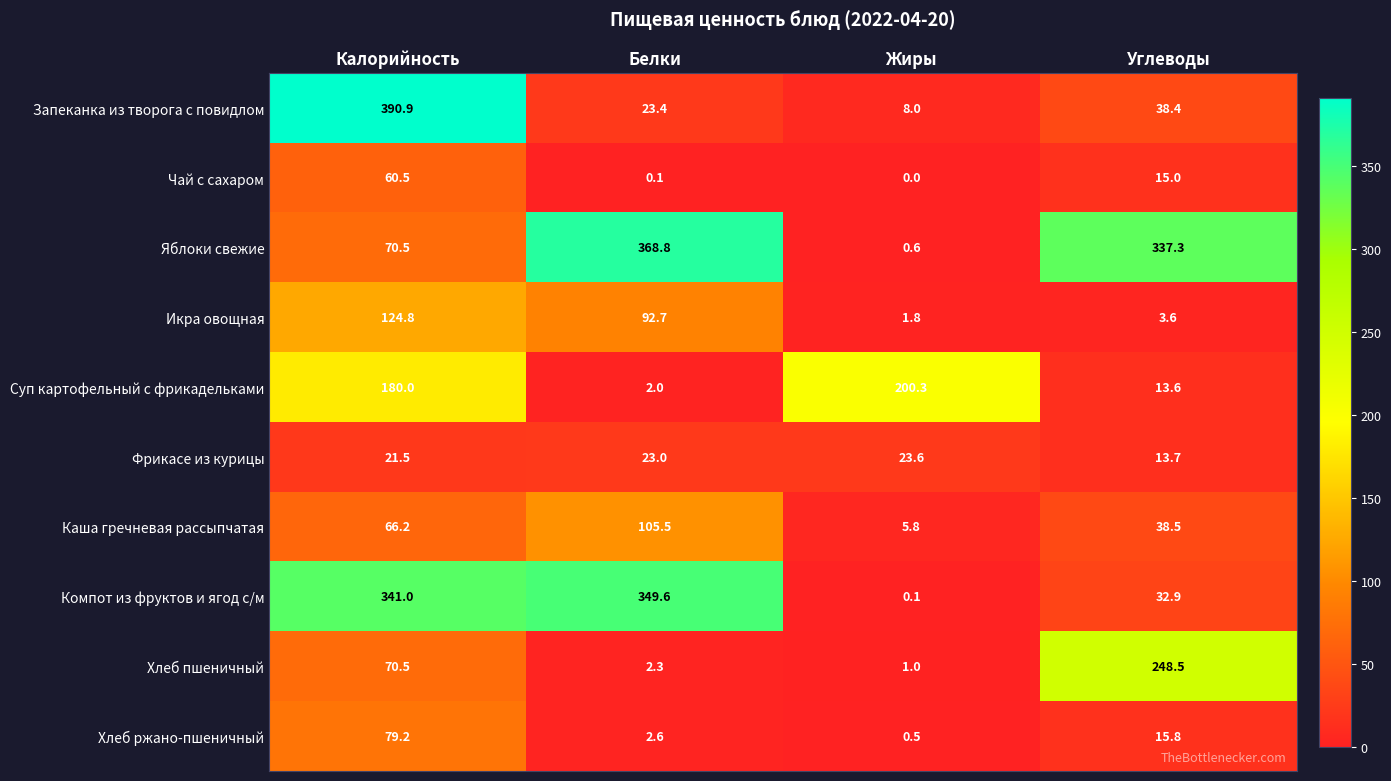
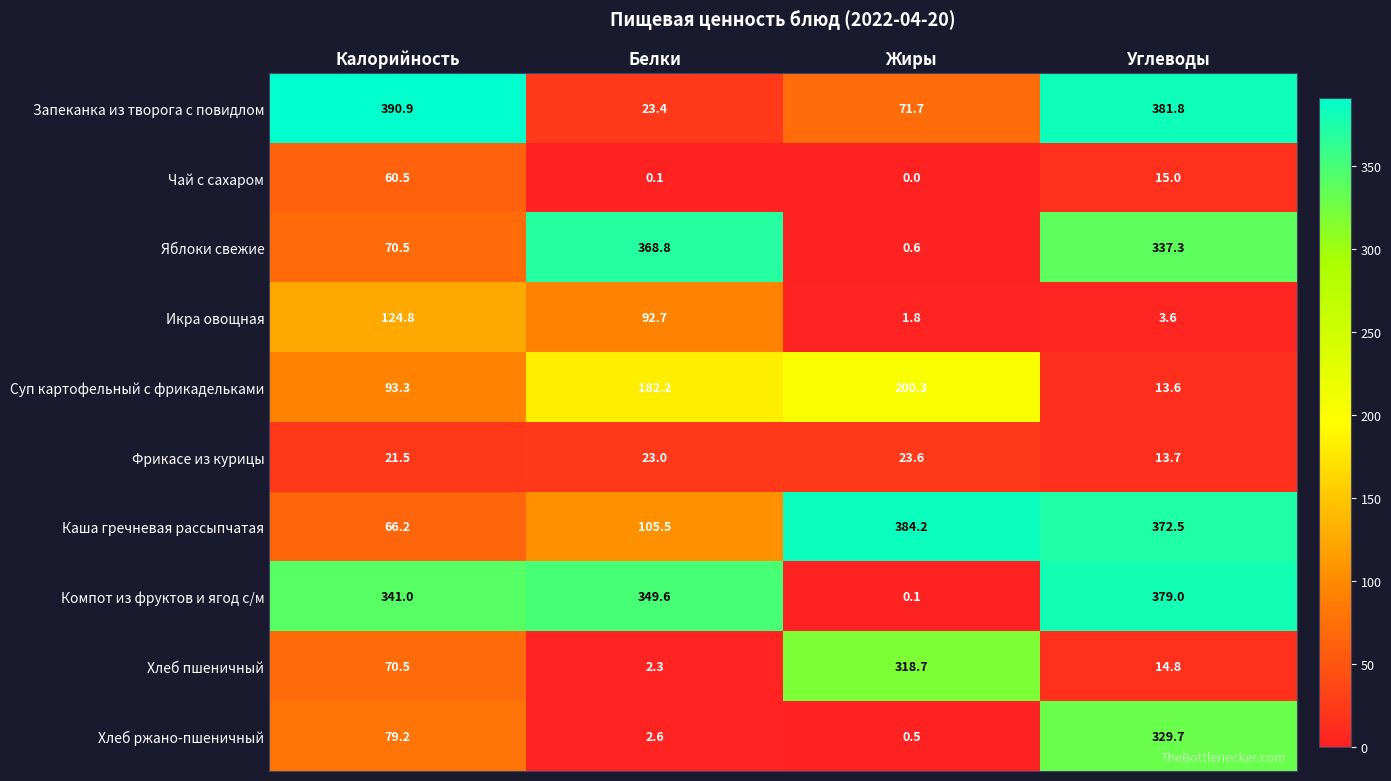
  {
    "Запеканка из творога с повидлом": {
      "Калорийность": 390.9,
      "Белки": 23.4,
-     "Жиры": 8.0,
-     "Углеводы": 38.4
+     "Жиры": 71.7,
+     "Углеводы": 381.8
    },
    "Чай с сахаром": {
      "Калорийность": 60.5,
      "Белки": 0.1,
      "Жиры": 0.0,
      "Углеводы": 15.0
    },
    "Яблоки свежие": {
      "Калорийность": 70.5,
      "Белки": 368.8,
      "Жиры": 0.6,
      "Углеводы": 337.3
    },
    "Икра овощная": {
      "Калорийность": 124.8,
      "Белки": 92.7,
      "Жиры": 1.8,
      "Углеводы": 3.6
    },
    "Суп картофельный с фрикадельками": {
-     "Калорийность": 180.0,
-     "Белки": 2.0,
+     "Калорийность": 93.3,
+     "Белки": 182.2,
      "Жиры": 200.3,
      "Углеводы": 13.6
    },
    "Фрикасе из курицы": {
      "Калорийность": 21.5,
      "Белки": 23.0,
      "Жиры": 23.6,
      "Углеводы": 13.7
    },
    "Каша гречневая рассыпчатая": {
      "Калорийность": 66.2,
      "Белки": 105.5,
-     "Жиры": 5.8,
-     "Углеводы": 38.5
+     "Жиры": 384.2,
+     "Углеводы": 372.5
    },
    "Компот из фруктов и ягод с/м": {
      "Калорийность": 341.0,
      "Белки": 349.6,
      "Жиры": 0.1,
-     "Углеводы": 32.9
+     "Углеводы": 379.0
    },
    "Хлеб пшеничный": {
      "Калорийность": 70.5,
      "Белки": 2.3,
-     "Жиры": 1.0,
-     "Углеводы": 248.5
+     "Жиры": 318.7,
+     "Углеводы": 14.8
    },
    "Хлеб ржано-пшеничный": {
      "Калорийность": 79.2,
      "Белки": 2.6,
      "Жиры": 0.5,
-     "Углеводы": 15.8
+     "Углеводы": 329.7
    }
  }
